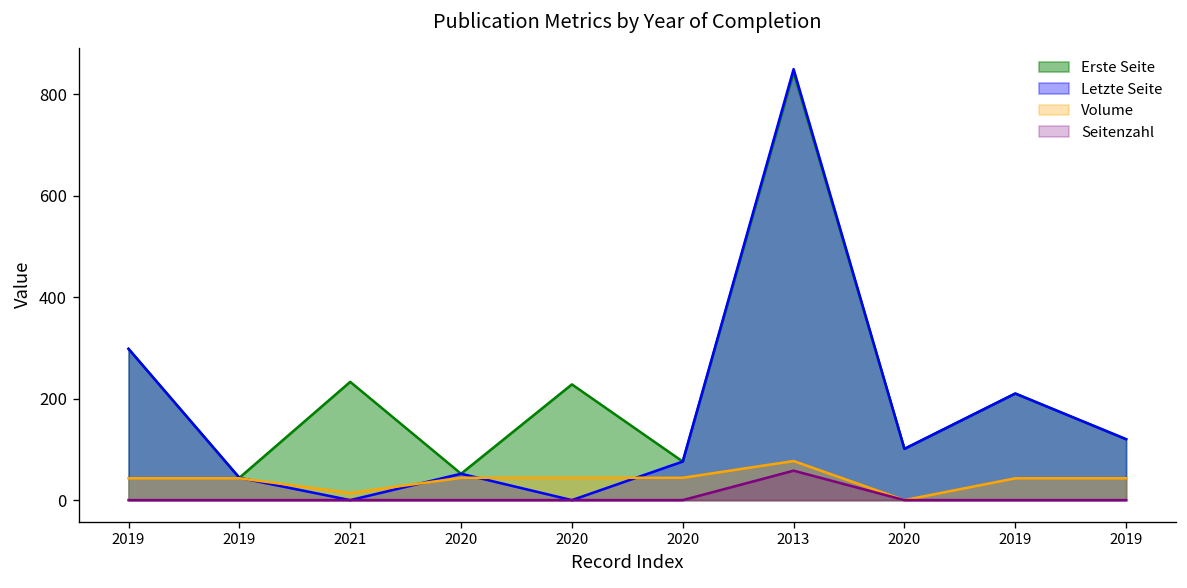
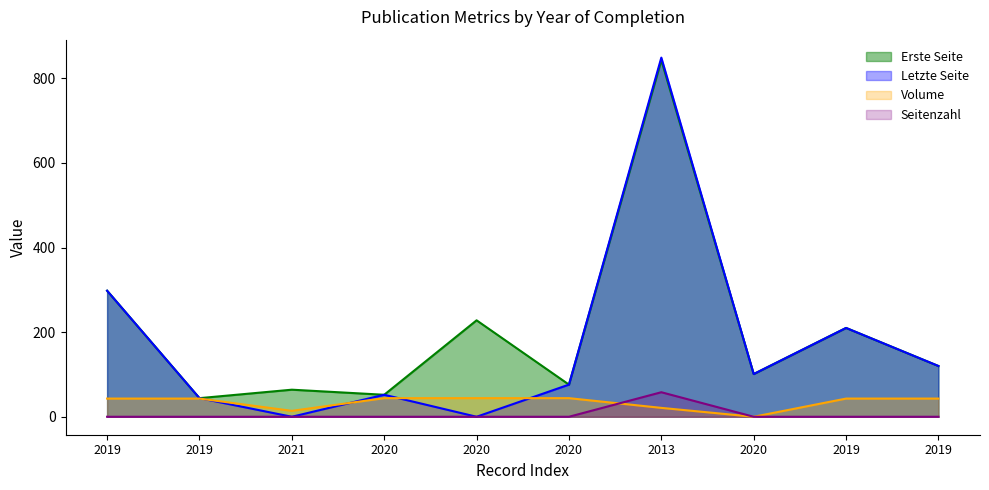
  {
    "Erste Seite": {
-     "2021": 230,
+     "2021": 60,
      "2013": 840
    },
    "Letzte Seite": {
      "2013": 850
    },
    "Volume": {
      "2021": 10,
-     "2013": 80
+     "2013": 20
    },
    "Seitenzahl": {
      "2013": 60
    }
  }
